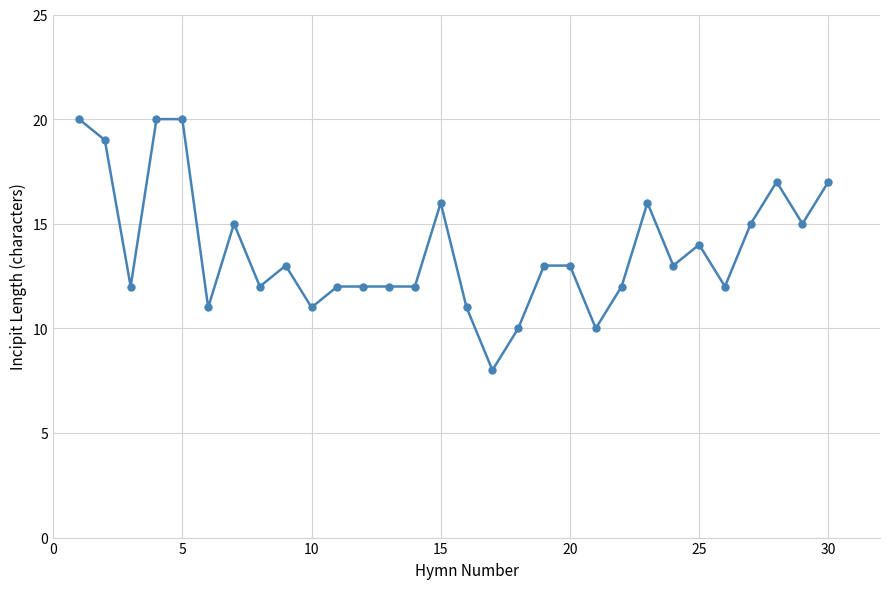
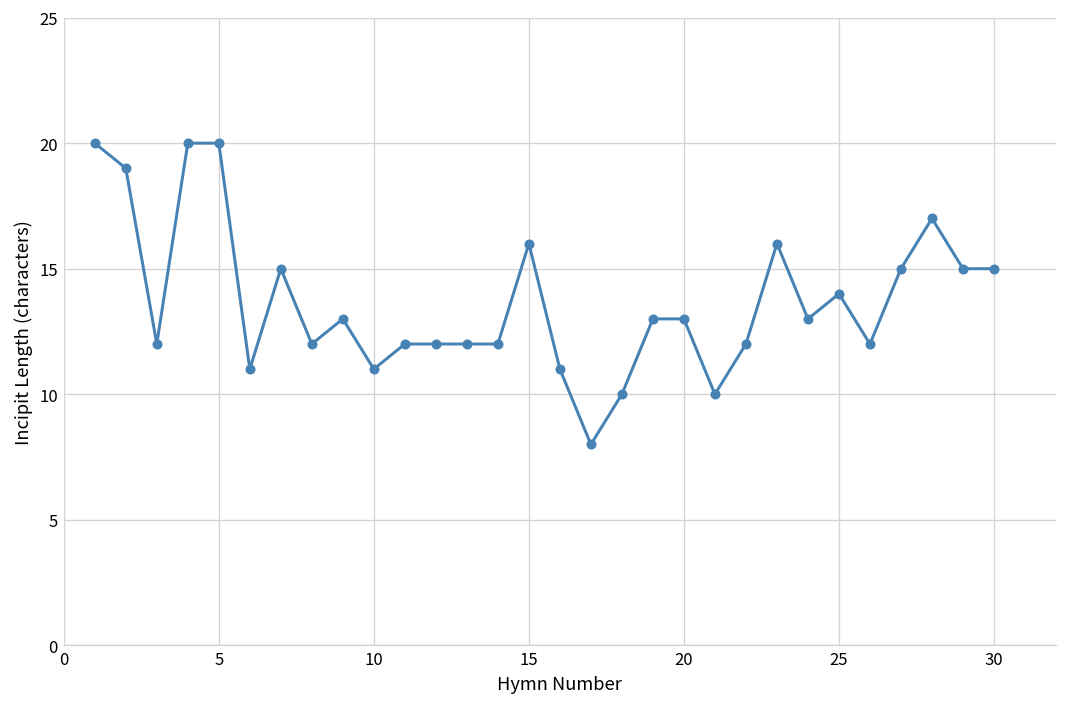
  {
    "5": 20,
    "10": 11,
    "15": 16,
    "20": 13,
    "25": 14,
-   "30": 17
+   "30": 15
  }
